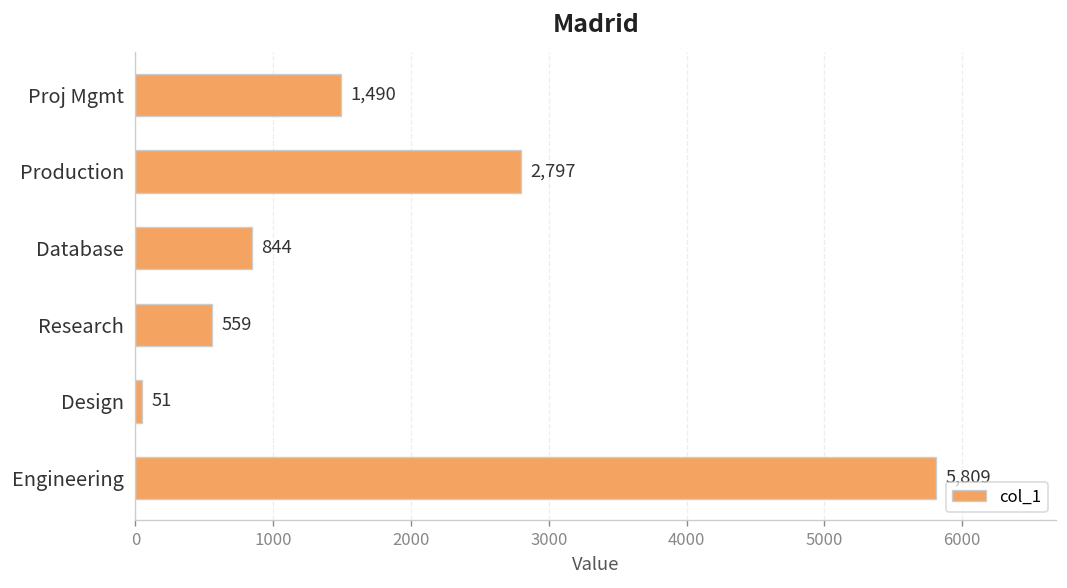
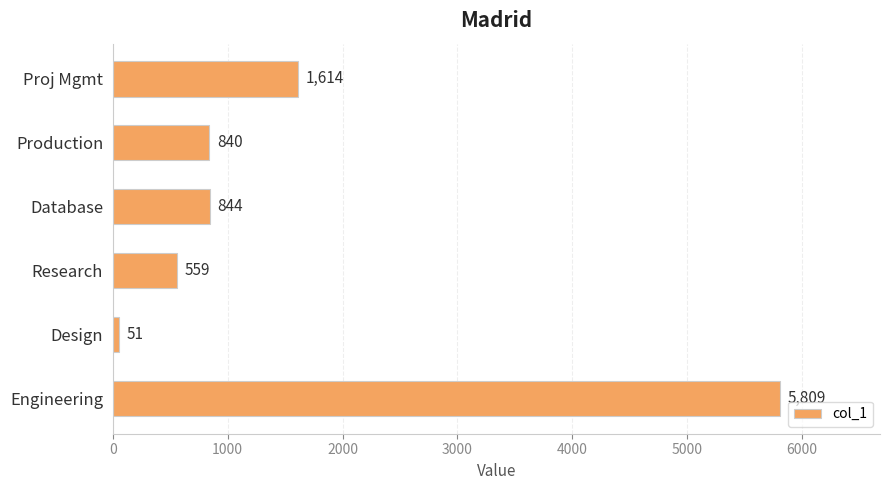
  {
-   "Proj Mgmt": "1,490",
-   "Production": "2,797",
+   "Proj Mgmt": "1,614",
+   "Production": "840",
    "Database": "844",
    "Research": "559",
    "Design": "51"
  }
